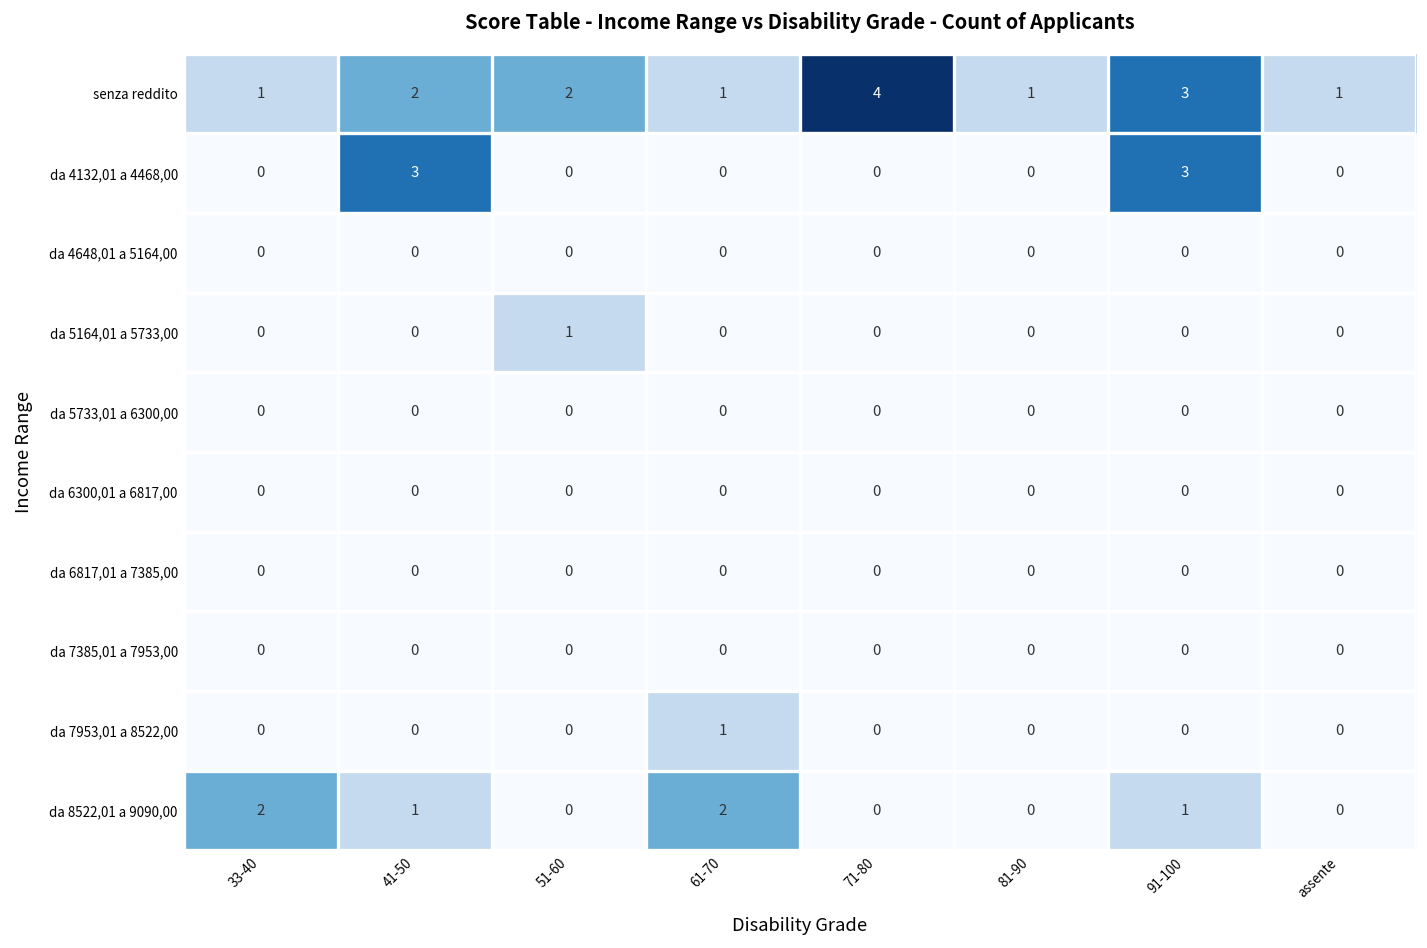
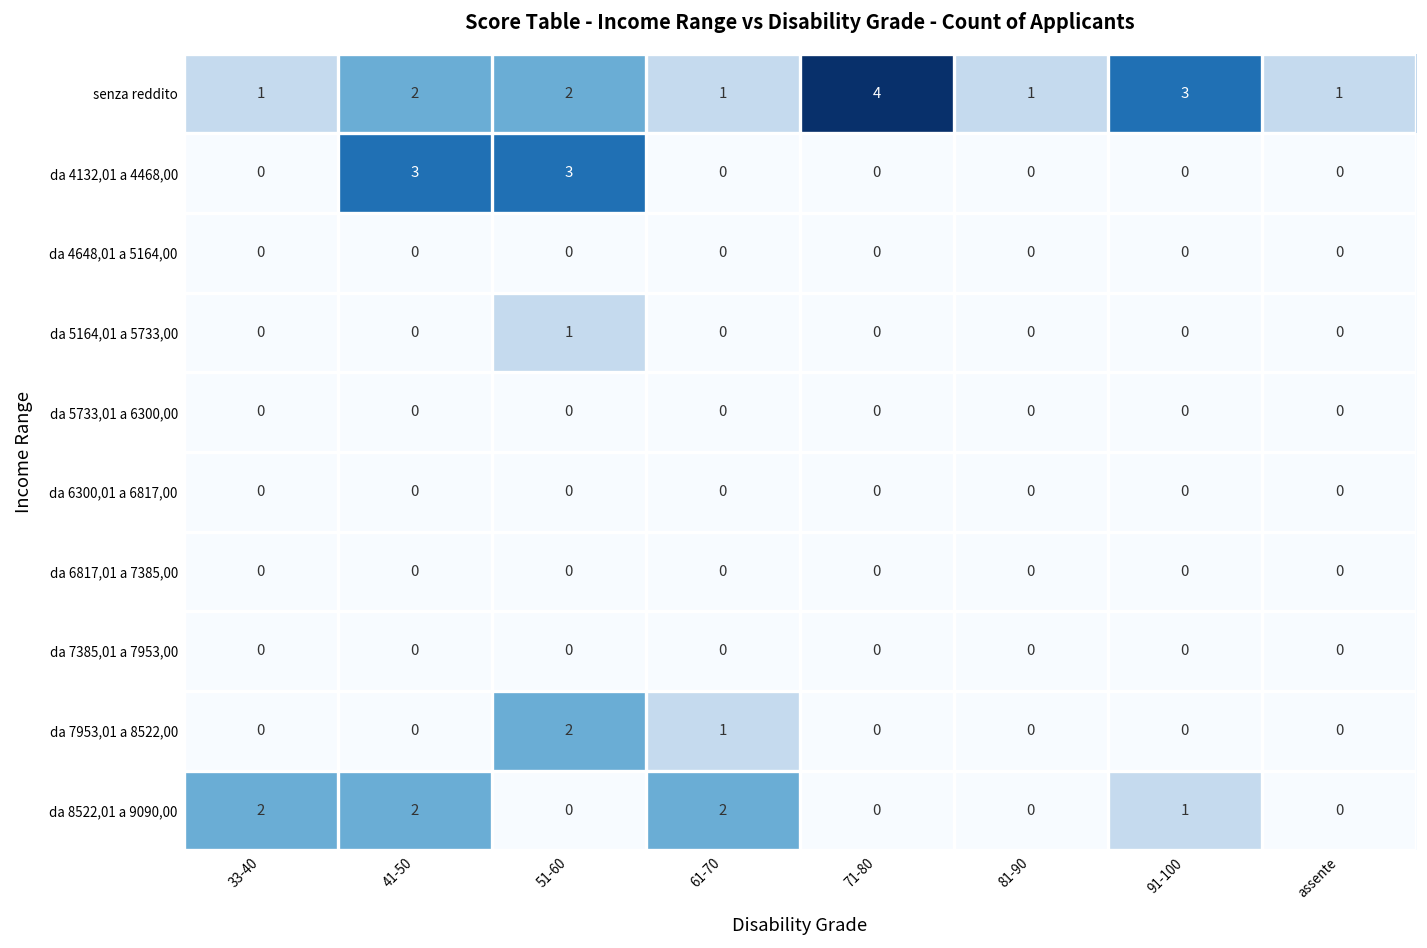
  {
    "senza reddito": {
      "33-40": 1,
      "41-50": 2,
      "51-60": 2,
      "61-70": 1,
      "71-80": 4,
      "81-90": 1,
      "91-100": 3,
      "assente": 1
    },
    "da 4132,01 a 4468,00": {
      "33-40": 0,
      "41-50": 3,
-     "51-60": 0,
+     "51-60": 3,
      "61-70": 0,
      "71-80": 0,
      "81-90": 0,
-     "91-100": 3,
+     "91-100": 0,
      "assente": 0
    },
    "da 4648,01 a 5164,00": {
      "33-40": 0,
      "41-50": 0,
      "51-60": 0,
      "61-70": 0,
      "71-80": 0,
      "81-90": 0,
      "91-100": 0,
      "assente": 0
    },
    "da 5164,01 a 5733,00": {
      "33-40": 0,
      "41-50": 0,
      "51-60": 1,
      "61-70": 0,
      "71-80": 0,
      "81-90": 0,
      "91-100": 0,
      "assente": 0
    },
    "da 5733,01 a 6300,00": {
      "33-40": 0,
      "41-50": 0,
      "51-60": 0,
      "61-70": 0,
      "71-80": 0,
      "81-90": 0,
      "91-100": 0,
      "assente": 0
    },
    "da 6300,01 a 6817,00": {
      "33-40": 0,
      "41-50": 0,
      "51-60": 0,
      "61-70": 0,
      "71-80": 0,
      "81-90": 0,
      "91-100": 0,
      "assente": 0
    },
    "da 6817,01 a 7385,00": {
      "33-40": 0,
      "41-50": 0,
      "51-60": 0,
      "61-70": 0,
      "71-80": 0,
      "81-90": 0,
      "91-100": 0,
      "assente": 0
    },
    "da 7385,01 a 7953,00": {
      "33-40": 0,
      "41-50": 0,
      "51-60": 0,
      "61-70": 0,
      "71-80": 0,
      "81-90": 0,
      "91-100": 0,
      "assente": 0
    },
    "da 7953,01 a 8522,00": {
      "33-40": 0,
      "41-50": 0,
-     "51-60": 0,
+     "51-60": 2,
      "61-70": 1,
      "71-80": 0,
      "81-90": 0,
      "91-100": 0,
      "assente": 0
    },
    "da 8522,01 a 9090,00": {
      "33-40": 2,
-     "41-50": 1,
+     "41-50": 2,
      "51-60": 0,
      "61-70": 2,
      "71-80": 0,
      "81-90": 0,
      "91-100": 1,
      "assente": 0
    }
  }
